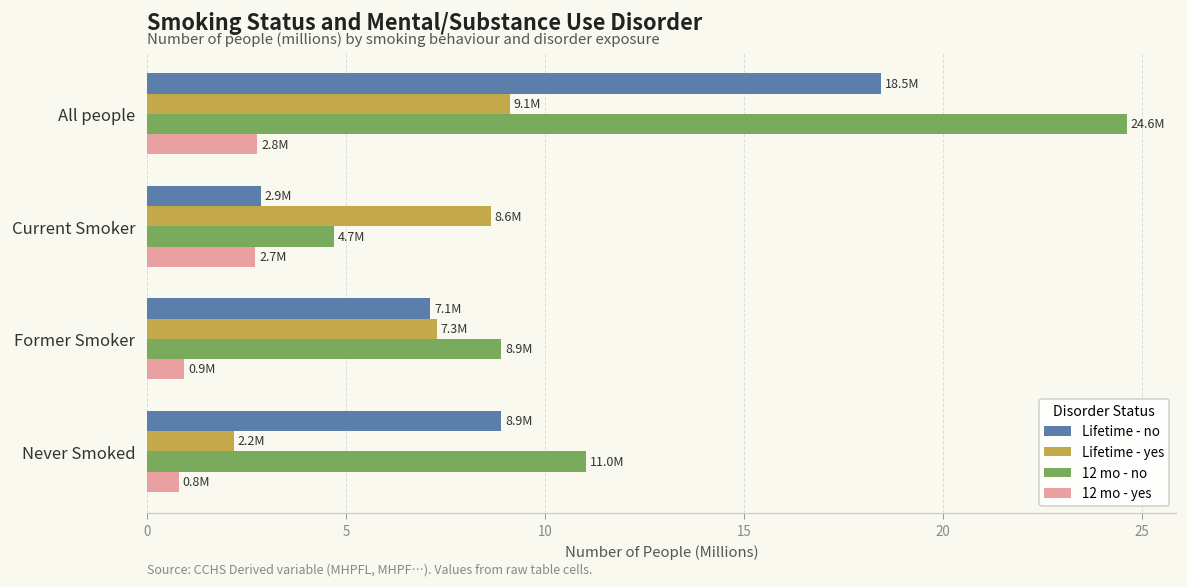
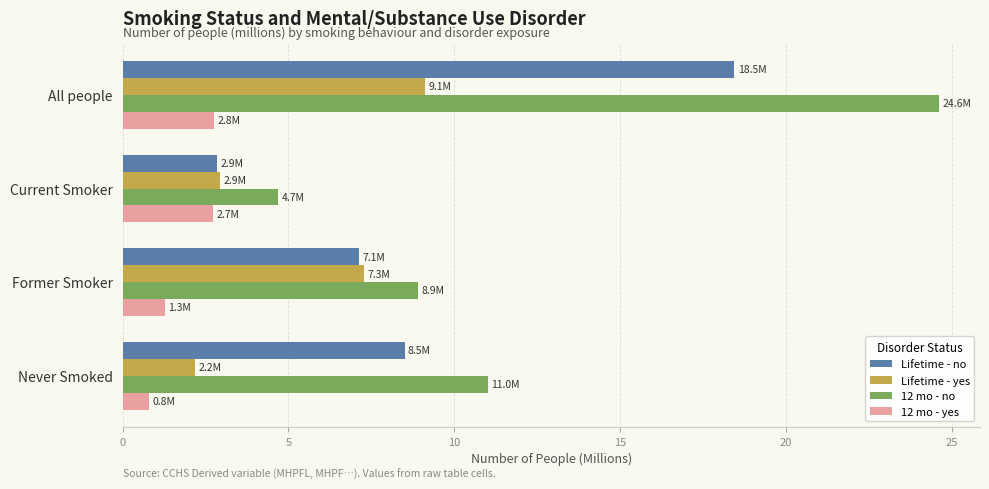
  {
    "Lifetime - no": {
      "All people": "18.5M",
      "Current Smoker": "2.9M",
      "Former Smoker": "7.1M",
-     "Never Smoked": "8.9M"
+     "Never Smoked": "8.5M"
    },
    "Lifetime - yes": {
      "All people": "9.1M",
-     "Current Smoker": "8.6M",
+     "Current Smoker": "2.9M",
      "Former Smoker": "7.3M",
      "Never Smoked": "2.2M"
    },
    "12 mo - no": {
      "All people": "24.6M",
      "Current Smoker": "4.7M",
      "Former Smoker": "8.9M",
      "Never Smoked": "11.0M"
    },
    "12 mo - yes": {
      "All people": "2.8M",
      "Current Smoker": "2.7M",
-     "Former Smoker": "0.9M",
+     "Former Smoker": "1.3M",
      "Never Smoked": "0.8M"
    }
  }
